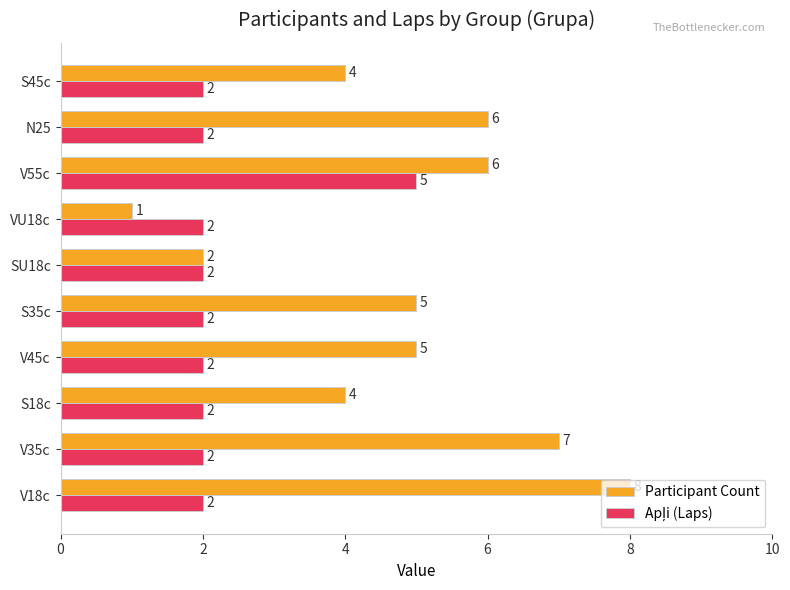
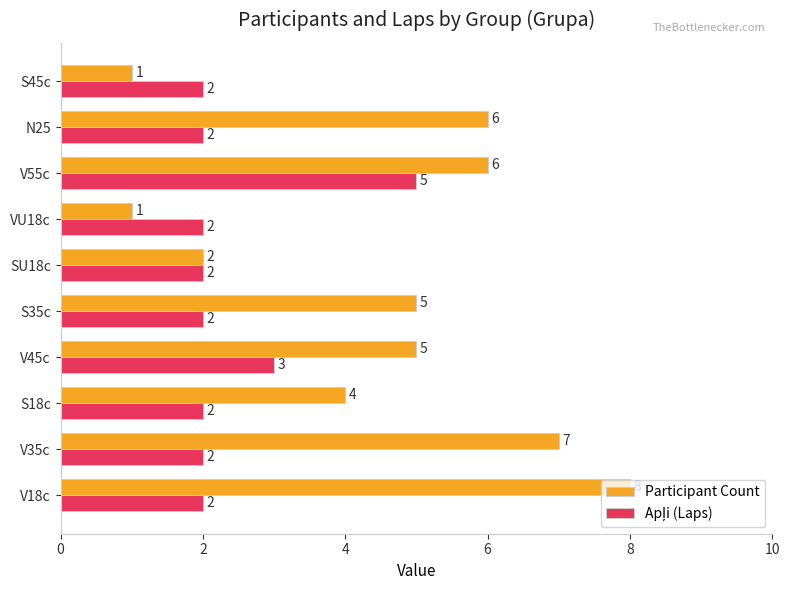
  {
    "Participant Count": {
-     "S45c": 4,
+     "S45c": 1,
      "N25": 6,
      "V55c": 6,
      "VU18c": 1,
      "SU18c": 2,
      "S35c": 5,
      "V45c": 5,
      "S18c": 4,
      "V35c": 7
    },
    "Apļi (Laps)": {
      "S45c": 2,
      "N25": 2,
      "V55c": 5,
      "VU18c": 2,
      "SU18c": 2,
      "S35c": 2,
-     "V45c": 2,
+     "V45c": 3,
      "S18c": 2,
      "V35c": 2,
      "V18c": 2
    }
  }
